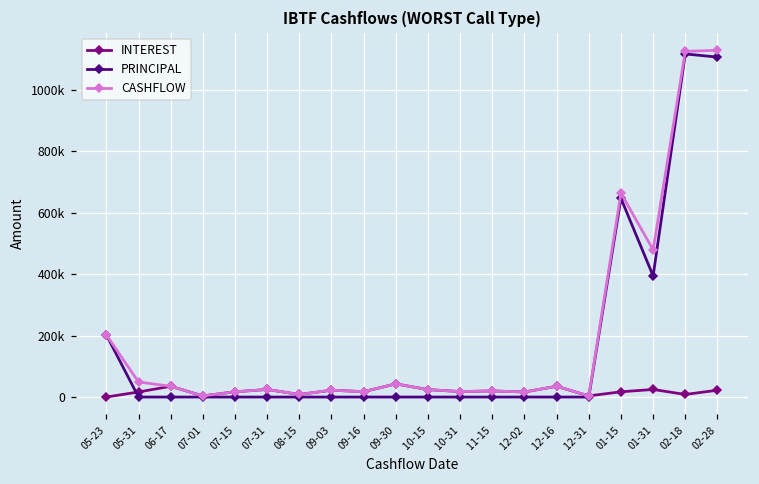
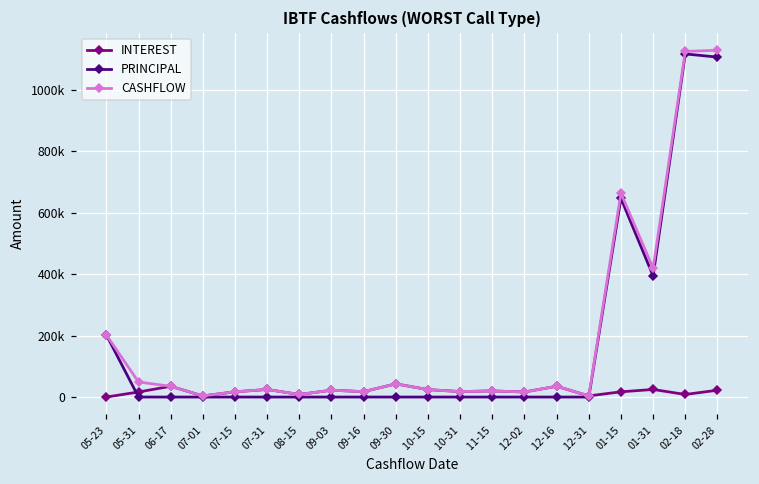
  {
    "CASHFLOW": {
      "05-31": 50000,
      "01-15": 660000,
-     "01-31": 480000,
+     "01-31": 420000,
      "02-28": 1130000
    }
  }
